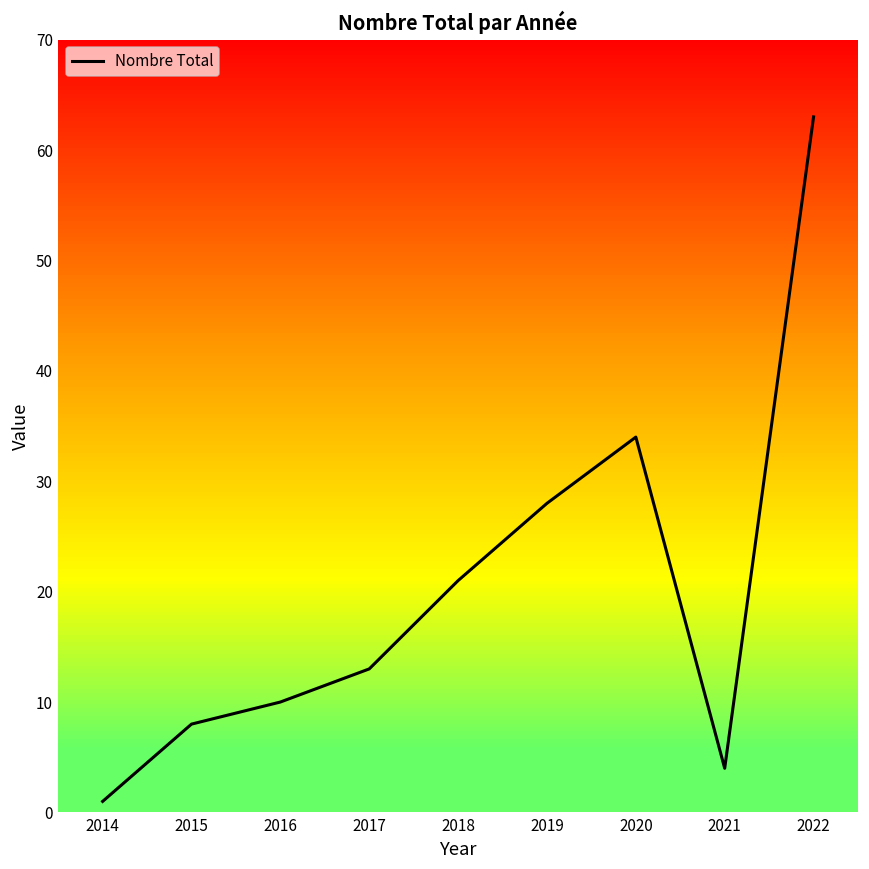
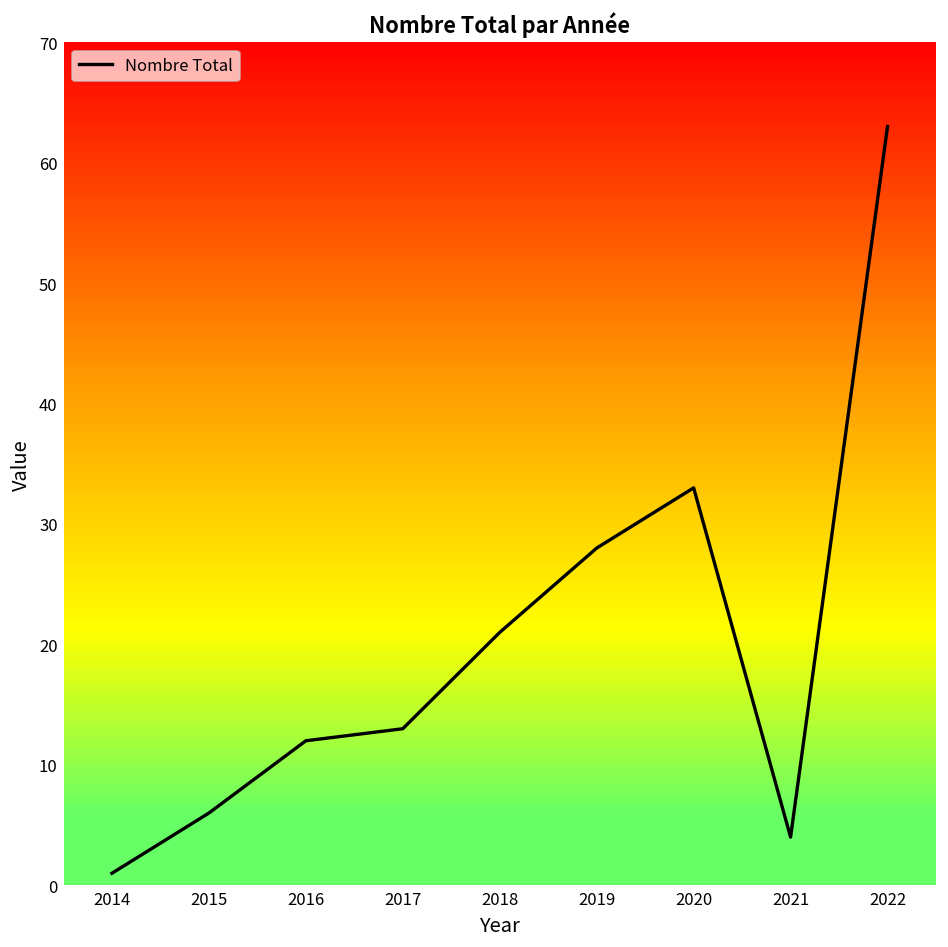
  {
    "2014": 1,
-   "2015": 8,
-   "2016": 10,
+   "2015": 6,
+   "2016": 12,
    "2017": 13,
    "2018": 21,
    "2019": 28,
-   "2020": 34,
+   "2020": 33,
    "2021": 4,
    "2022": 63
  }
